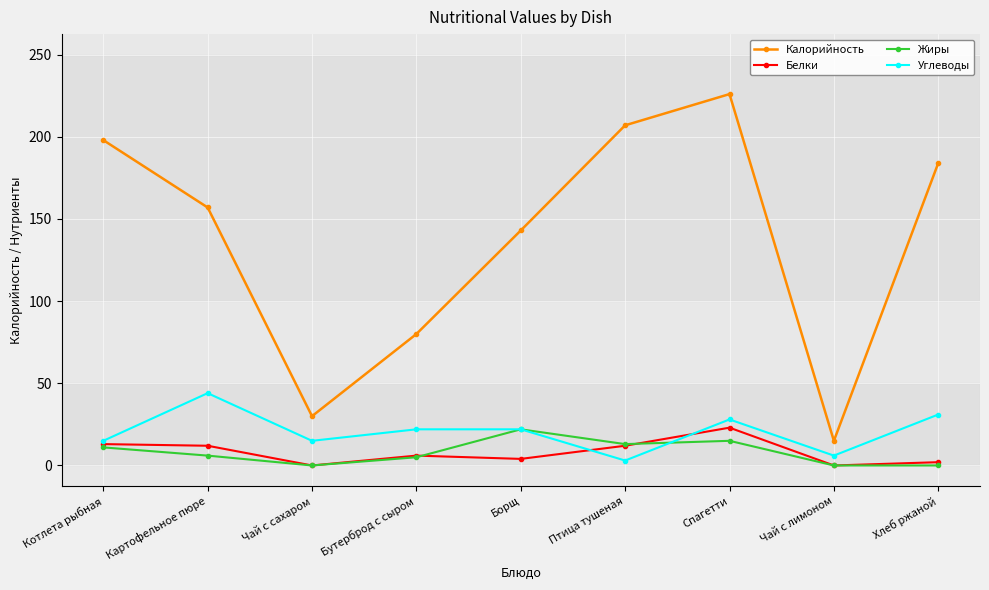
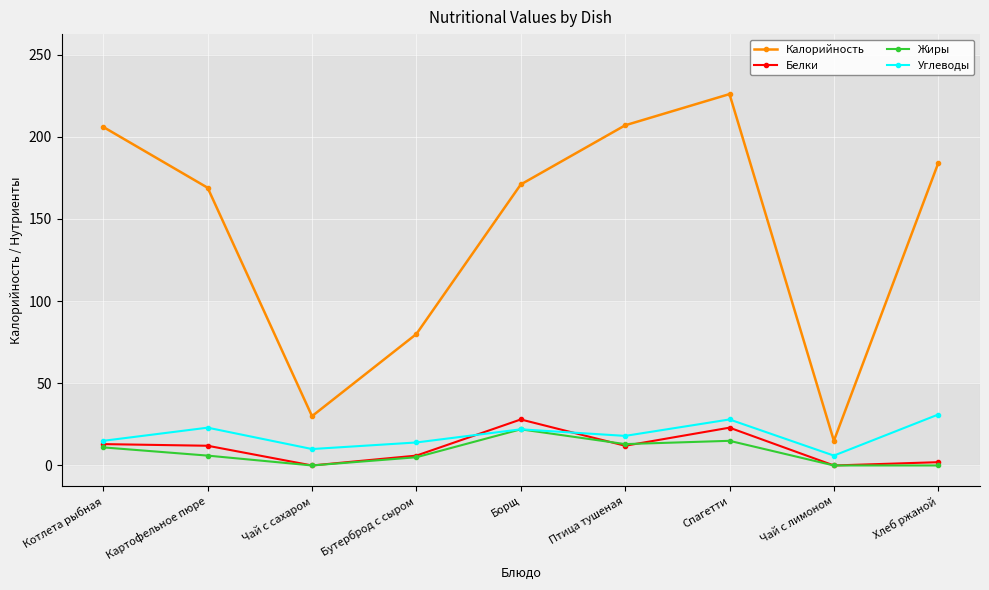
  {
    "Калорийность": {
-     "Котлета рыбная": 198,
-     "Картофельное пюре": 157,
+     "Котлета рыбная": 206,
+     "Картофельное пюре": 169,
      "Чай с сахаром": 30,
      "Бутерброд с сыром": 80,
-     "Борщ": 143,
+     "Борщ": 171,
      "Птица тушеная": 207,
      "Спагетти": 226,
      "Чай с лимоном": 15,
      "Хлеб ржаной": 184
    },
    "Белки": {
      "Котлета рыбная": 13,
      "Картофельное пюре": 12,
-     "Борщ": 4,
+     "Борщ": 28,
      "Спагетти": 23,
      "Хлеб ржаной": 2
    },
    "Жиры": {
      "Котлета рыбная": 11,
      "Картофельное пюре": 6,
      "Спагетти": 15,
      "Хлеб ржаной": 0
    },
    "Углеводы": {
      "Котлета рыбная": 15,
-     "Картофельное пюре": 44,
-     "Чай с сахаром": 15,
-     "Бутерброд с сыром": 22,
-     "Птица тушеная": 3,
+     "Картофельное пюре": 23,
+     "Чай с сахаром": 10,
+     "Бутерброд с сыром": 14,
+     "Птица тушеная": 18,
      "Спагетти": 28,
      "Чай с лимоном": 6,
      "Хлеб ржаной": 31
    }
  }
